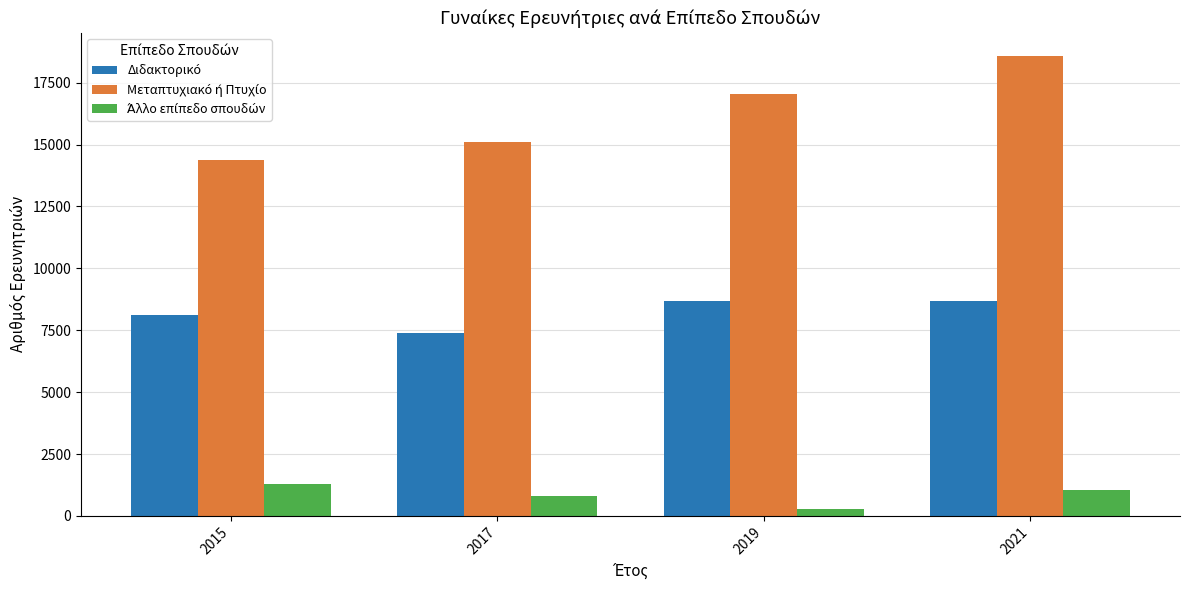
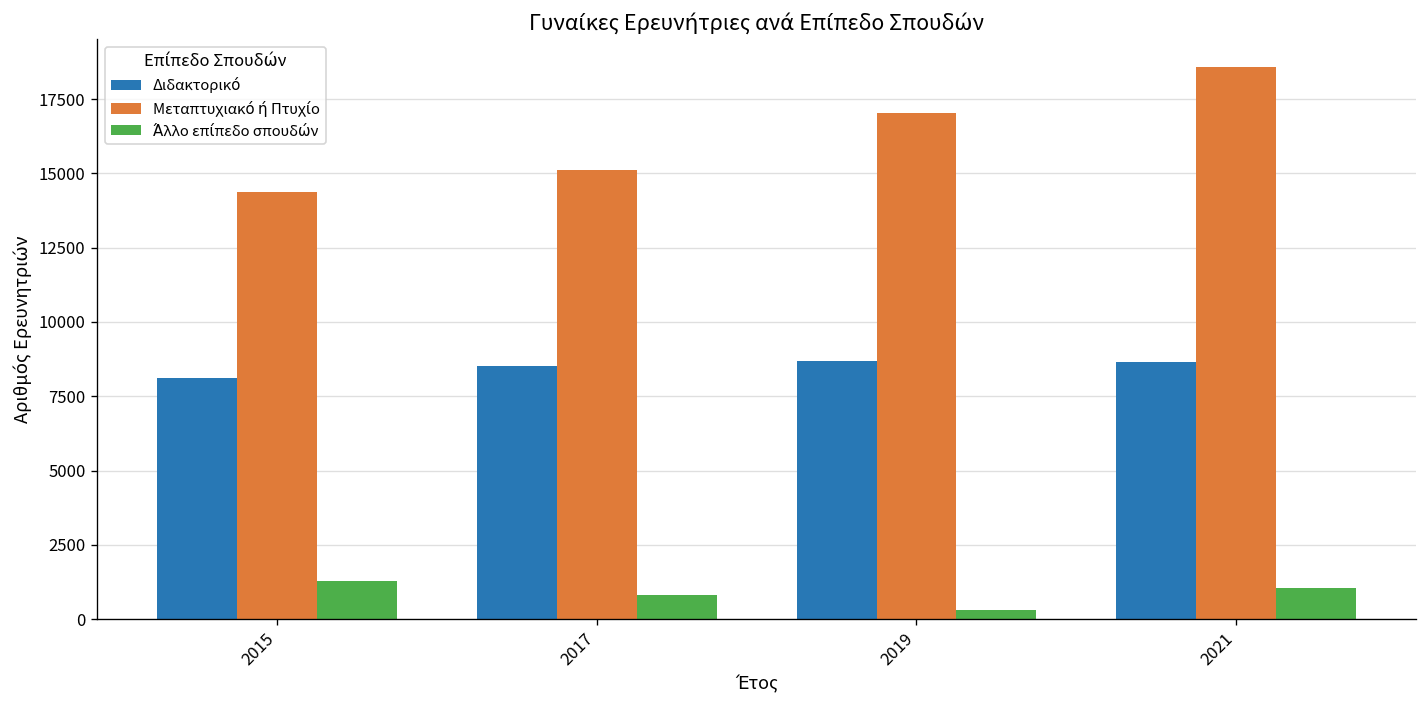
  {
    "Διδακτορικό": {
      "2015": 8100,
-     "2017": 7400,
+     "2017": 8500,
      "2019": 8700,
      "2021": 8700
    },
    "Μεταπτυχιακό ή Πτυχίο": {
      "2015": 14400,
      "2017": 15100,
      "2019": 17000,
      "2021": 18600
    },
    "Άλλο επίπεδο σπουδών": {
      "2015": 1300,
      "2017": 800,
      "2019": 300,
      "2021": 1100
    }
  }
